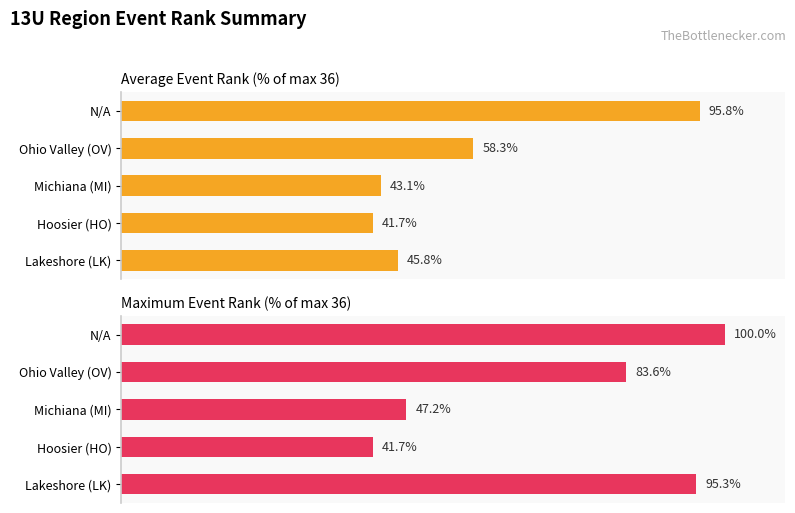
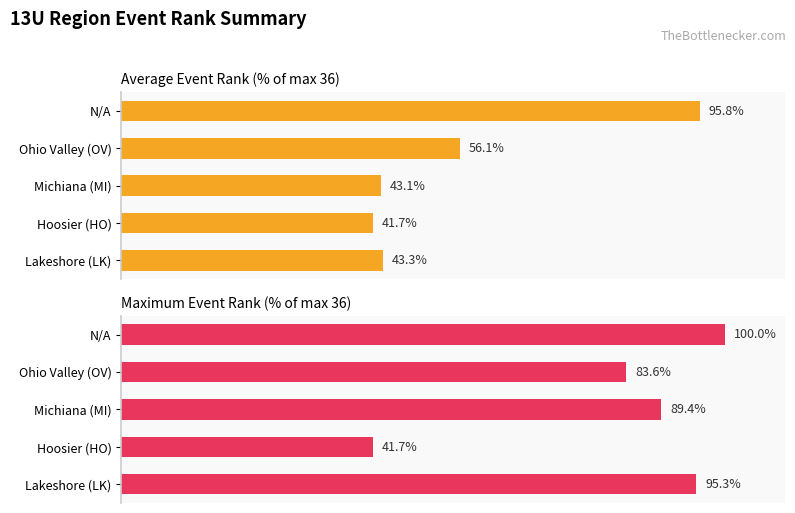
  {
    "Average Event Rank (% of max 36)": {
      "N/A": "95.8%",
-     "Ohio Valley (OV)": "58.3%",
+     "Ohio Valley (OV)": "56.1%",
      "Michiana (MI)": "43.1%",
      "Hoosier (HO)": "41.7%",
-     "Lakeshore (LK)": "45.8%"
+     "Lakeshore (LK)": "43.3%"
    },
    "Maximum Event Rank (% of max 36)": {
      "N/A": "100.0%",
      "Ohio Valley (OV)": "83.6%",
-     "Michiana (MI)": "47.2%",
+     "Michiana (MI)": "89.4%",
      "Hoosier (HO)": "41.7%",
      "Lakeshore (LK)": "95.3%"
    }
  }
